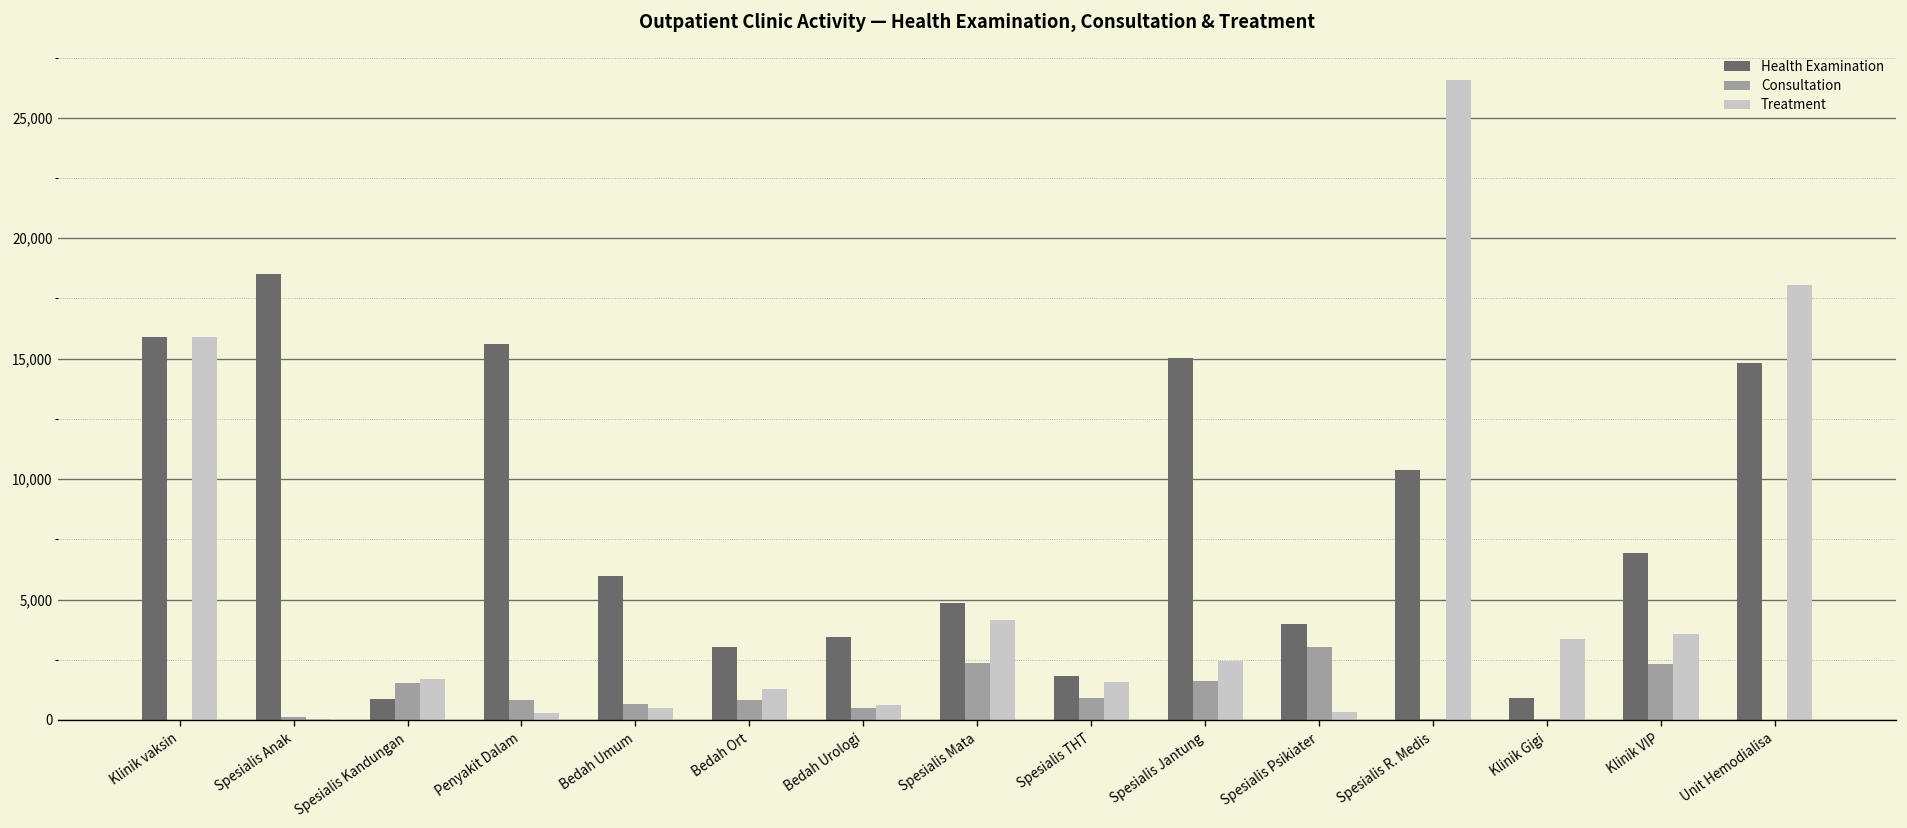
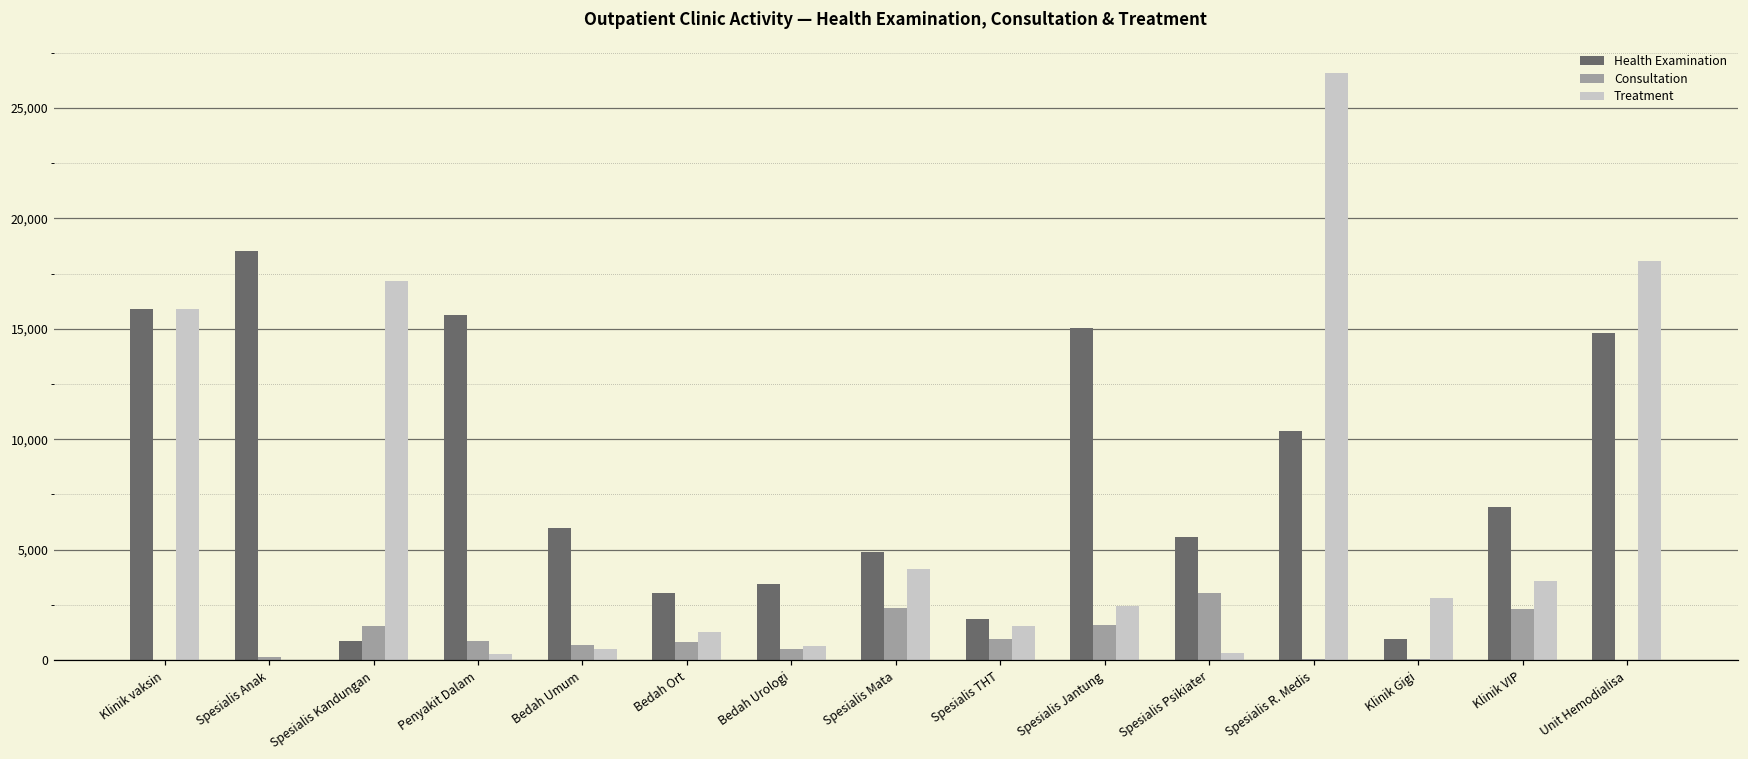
  {
    "Health Examination": {
      "Klinik vaksin": "15,900",
      "Spesialis Anak": "18,500",
      "Spesialis Kandungan": "900",
      "Penyakit Dalam": "15,600",
      "Bedah Umum": "6,000",
      "Bedah Ort": "3,000",
      "Bedah Urologi": "3,400",
      "Spesialis Mata": "4,900",
      "Spesialis THT": "1,800",
      "Spesialis Jantung": "15,000",
-     "Spesialis Psikiater": "4,000",
+     "Spesialis Psikiater": "5,600",
      "Spesialis R. Medis": "10,400",
      "Klinik Gigi": "900",
      "Klinik VIP": "7,000",
      "Unit Hemodialisa": "14,800"
    },
    "Consultation": {
      "Klinik vaksin": "0",
      "Spesialis Anak": "100",
      "Spesialis Kandungan": "1,500",
      "Penyakit Dalam": "800",
      "Bedah Umum": "700",
      "Bedah Ort": "800",
      "Bedah Urologi": "500",
      "Spesialis Mata": "2,300",
      "Spesialis THT": "900",
      "Spesialis Jantung": "1,600",
      "Spesialis Psikiater": "3,000",
      "Klinik VIP": "2,300"
    },
    "Treatment": {
      "Klinik vaksin": "15,900",
-     "Spesialis Kandungan": "1,700",
+     "Spesialis Kandungan": "17,100",
      "Penyakit Dalam": "300",
      "Bedah Umum": "500",
      "Bedah Ort": "1,300",
      "Bedah Urologi": "600",
      "Spesialis Mata": "4,100",
      "Spesialis THT": "1,600",
      "Spesialis Jantung": "2,500",
      "Spesialis Psikiater": "300",
      "Spesialis R. Medis": "26,600",
-     "Klinik Gigi": "3,300",
+     "Klinik Gigi": "2,800",
      "Klinik VIP": "3,600",
      "Unit Hemodialisa": "18,100"
    }
  }
